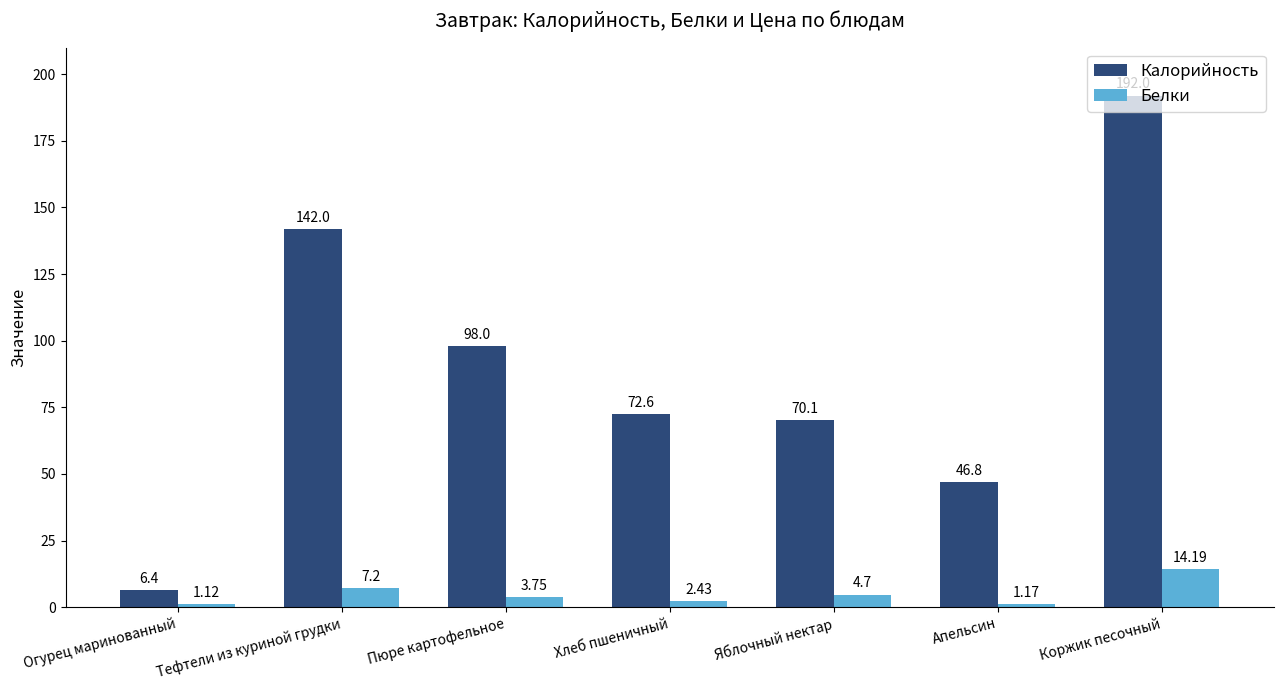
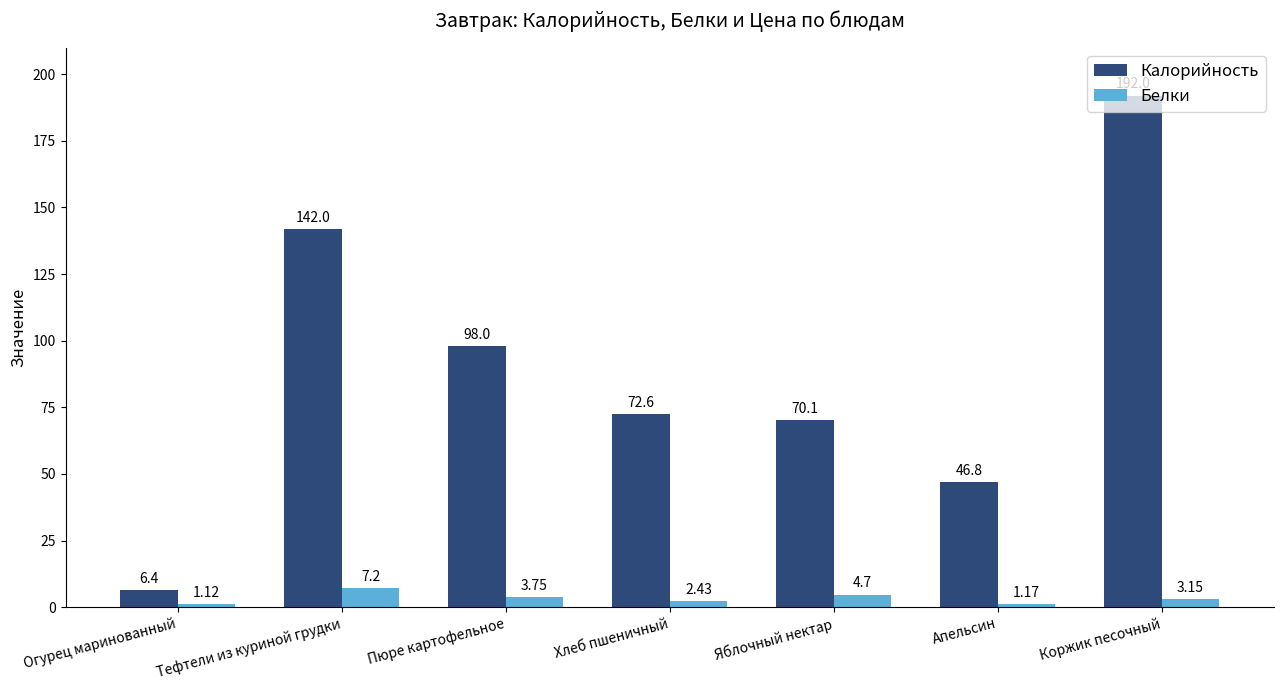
  {
    "Калорийность": {
      "Огурец маринованный": 6.4,
      "Тефтели из куриной грудки": 142.0,
      "Пюре картофельное": 98.0,
      "Хлеб пшеничный": 72.6,
      "Яблочный нектар": 70.1,
      "Апельсин": 46.8
    },
    "Белки": {
      "Огурец маринованный": 1.12,
      "Тефтели из куриной грудки": 7.2,
      "Пюре картофельное": 3.75,
      "Хлеб пшеничный": 2.43,
      "Яблочный нектар": 4.7,
      "Апельсин": 1.17,
-     "Коржик песочный": 14.19
+     "Коржик песочный": 3.15
    }
  }
